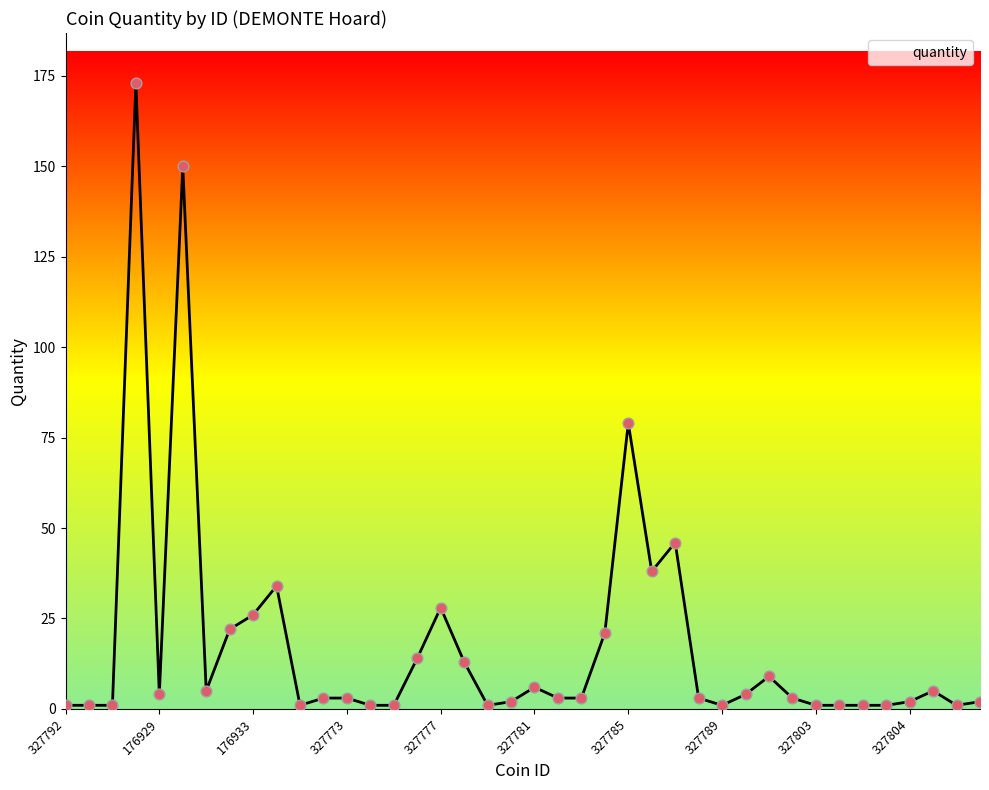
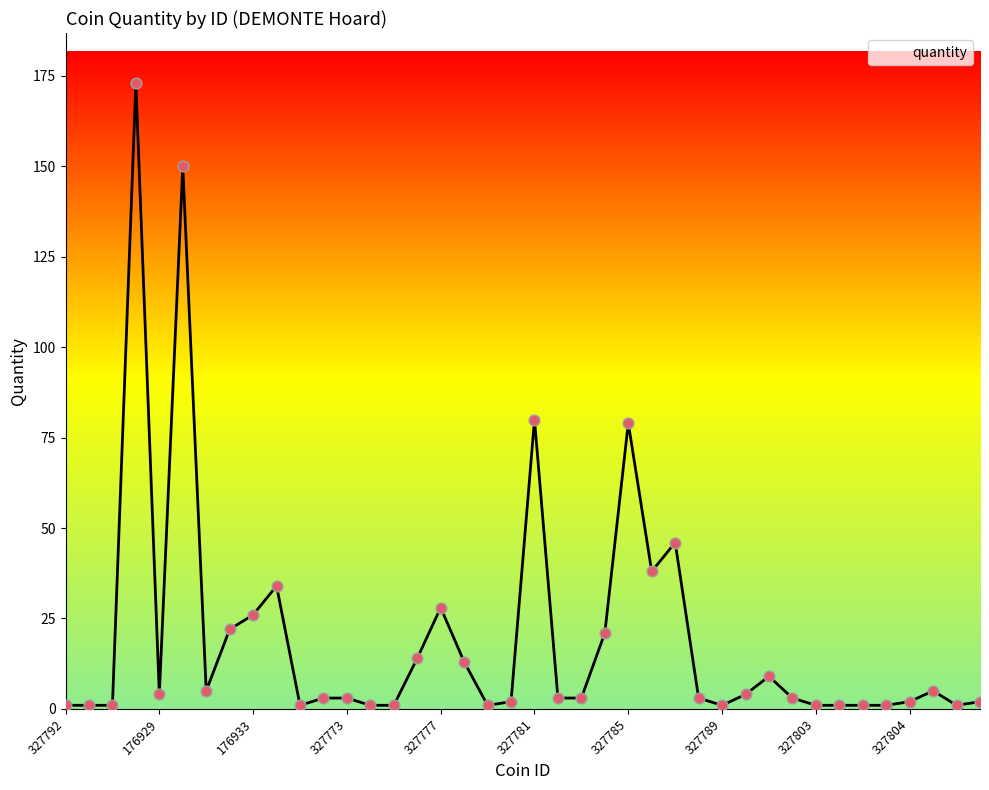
  {
    "327792": 1,
    "176929": 4,
    "176933": 26,
    "327773": 3,
    "327777": 28,
-   "327781": 6,
+   "327781": 80,
    "327785": 79,
    "327789": 1,
    "327803": 1,
    "327804": 2
  }
